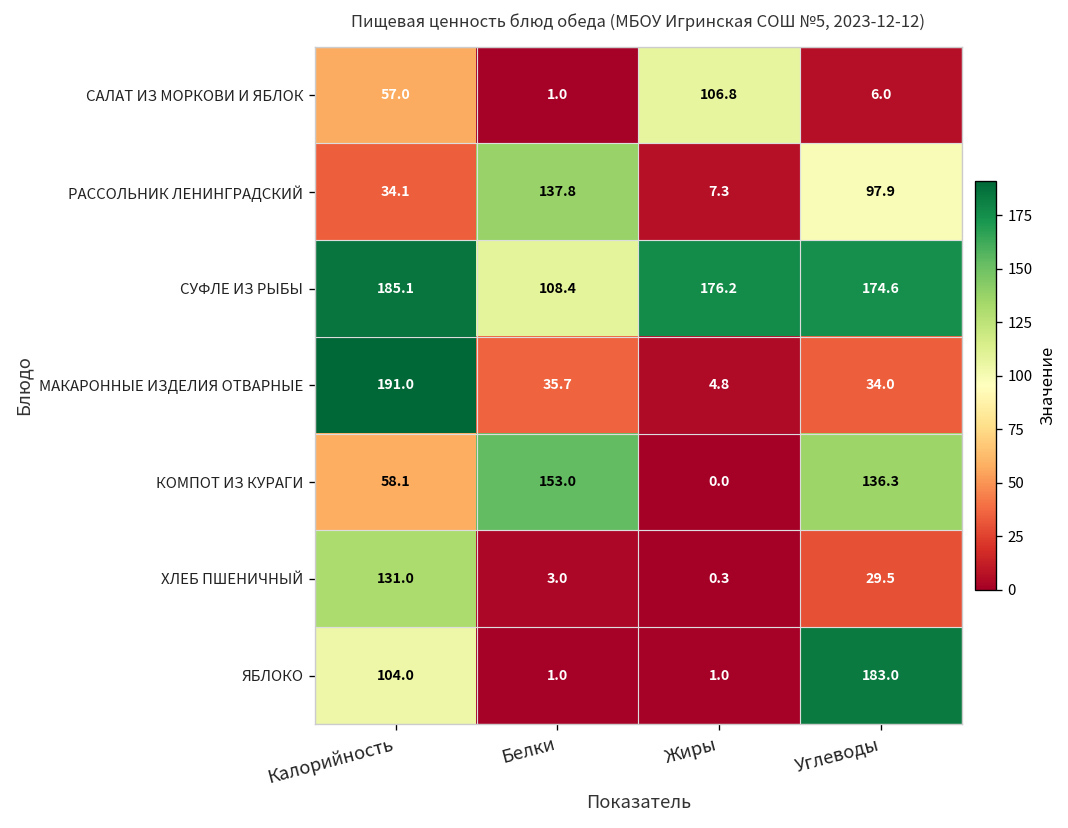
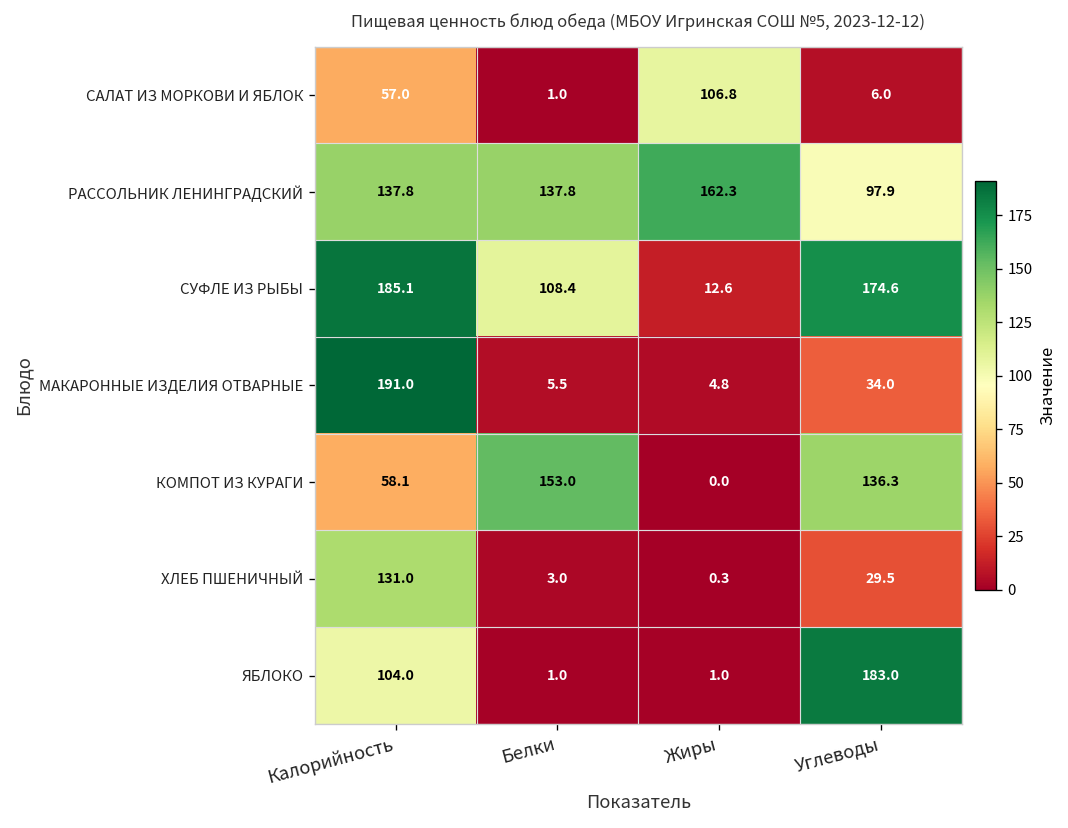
  {
    "САЛАТ ИЗ МОРКОВИ И ЯБЛОК": {
      "Калорийность": 57.0,
      "Белки": 1.0,
      "Жиры": 106.8,
      "Углеводы": 6.0
    },
    "РАССОЛЬНИК ЛЕНИНГРАДСКИЙ": {
-     "Калорийность": 34.1,
+     "Калорийность": 137.8,
      "Белки": 137.8,
-     "Жиры": 7.3,
+     "Жиры": 162.3,
      "Углеводы": 97.9
    },
    "СУФЛЕ ИЗ РЫБЫ": {
      "Калорийность": 185.1,
      "Белки": 108.4,
-     "Жиры": 176.2,
+     "Жиры": 12.6,
      "Углеводы": 174.6
    },
    "МАКАРОННЫЕ ИЗДЕЛИЯ ОТВАРНЫЕ": {
      "Калорийность": 191.0,
-     "Белки": 35.7,
+     "Белки": 5.5,
      "Жиры": 4.8,
      "Углеводы": 34.0
    },
    "КОМПОТ ИЗ КУРАГИ": {
      "Калорийность": 58.1,
      "Белки": 153.0,
      "Жиры": 0.0,
      "Углеводы": 136.3
    },
    "ХЛЕБ ПШЕНИЧНЫЙ": {
      "Калорийность": 131.0,
      "Белки": 3.0,
      "Жиры": 0.3,
      "Углеводы": 29.5
    },
    "ЯБЛОКО": {
      "Калорийность": 104.0,
      "Белки": 1.0,
      "Жиры": 1.0,
      "Углеводы": 183.0
    }
  }
